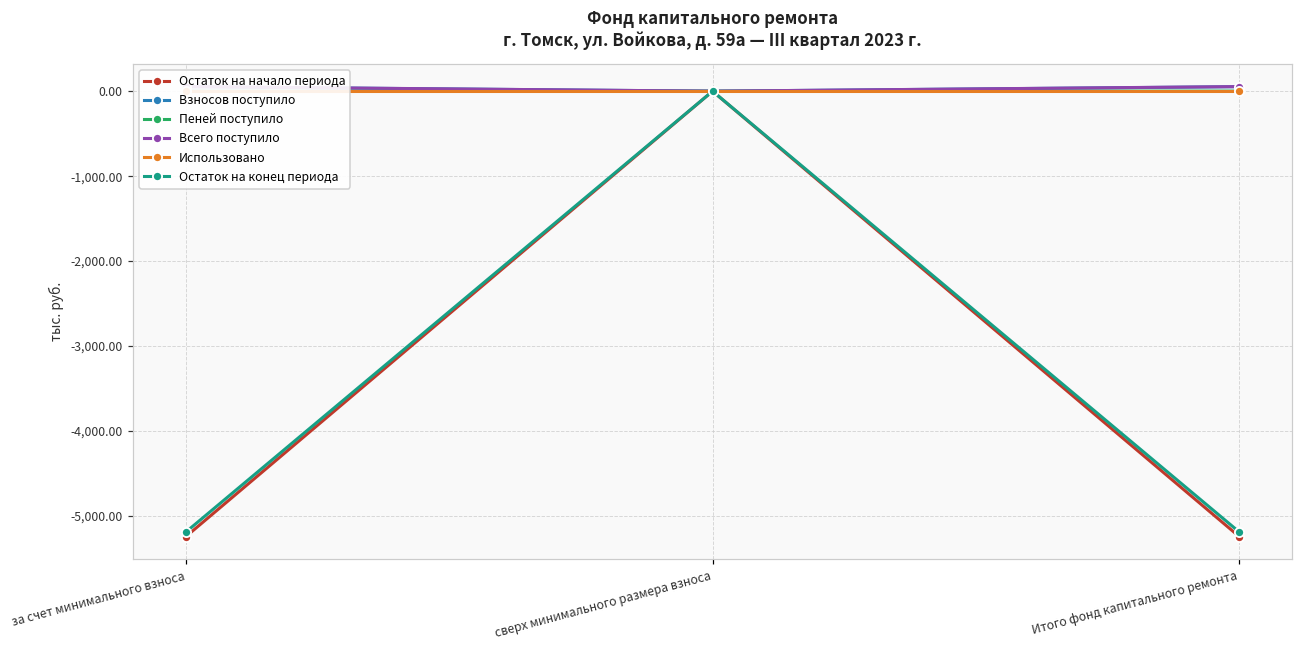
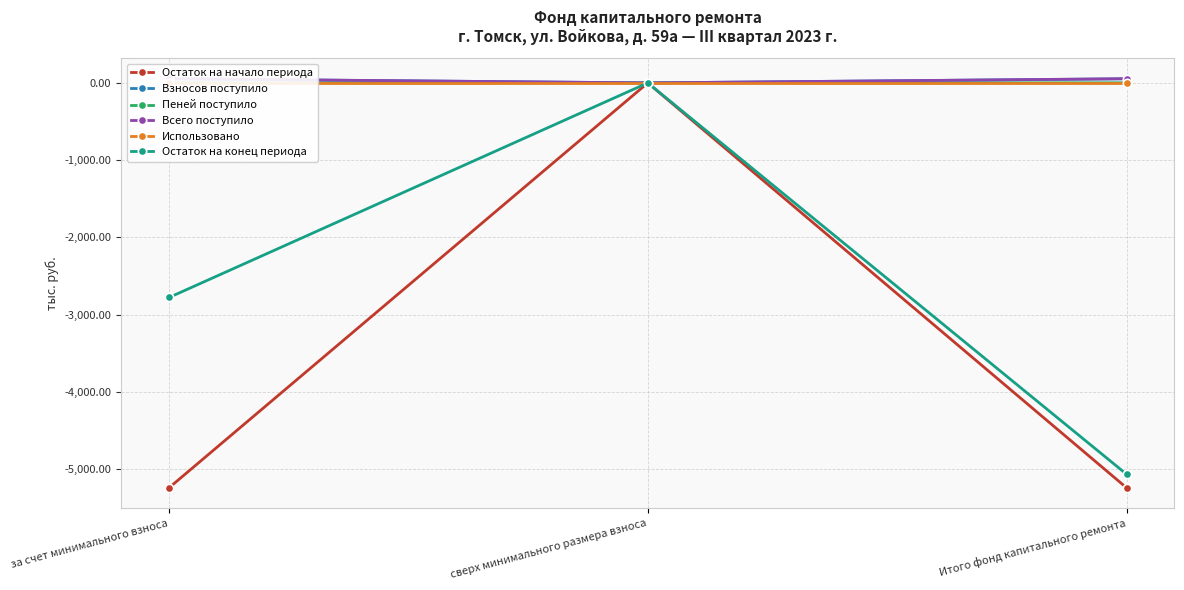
  {
    "Остаток на начало периода": {
      "за счет минимального взноса": "-5,200",
      "Итого фонд капитального ремонта": "-5,200"
    },
    "Всего поступило": {
      "Итого фонд капитального ремонта": "100"
    },
    "Использовано": {
      "Итого фонд капитального ремонта": "0"
    },
    "Остаток на конец периода": {
-     "за счет минимального взноса": "-5,200",
-     "Итого фонд капитального ремонта": "-5,200"
+     "за счет минимального взноса": "-2,800",
+     "Итого фонд капитального ремонта": "-5,100"
    }
  }
